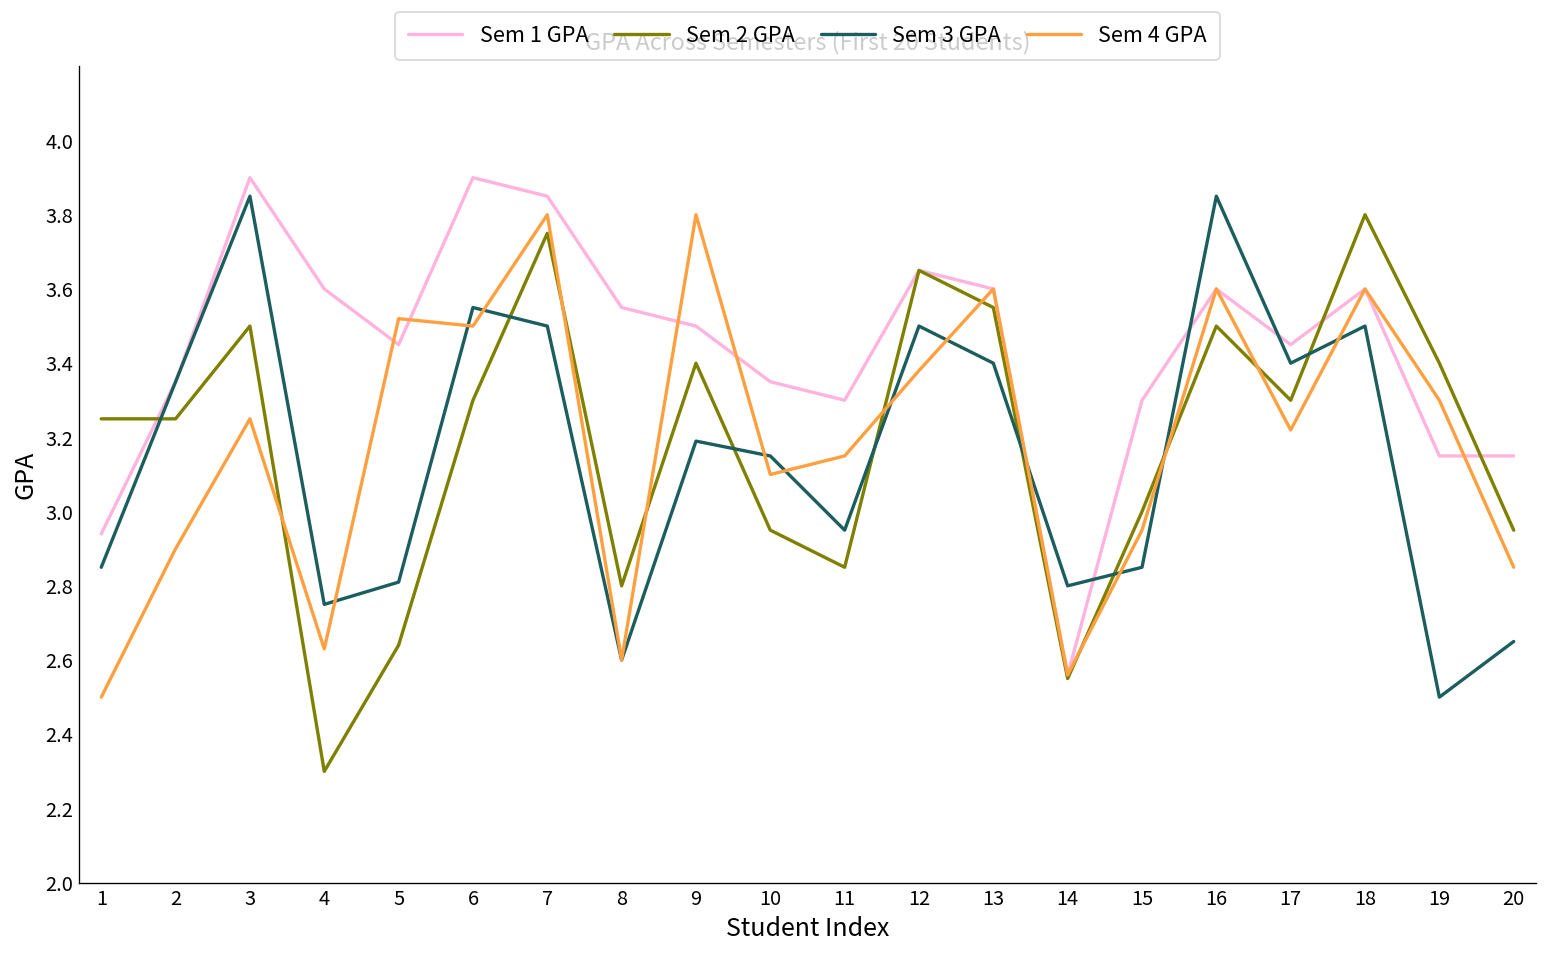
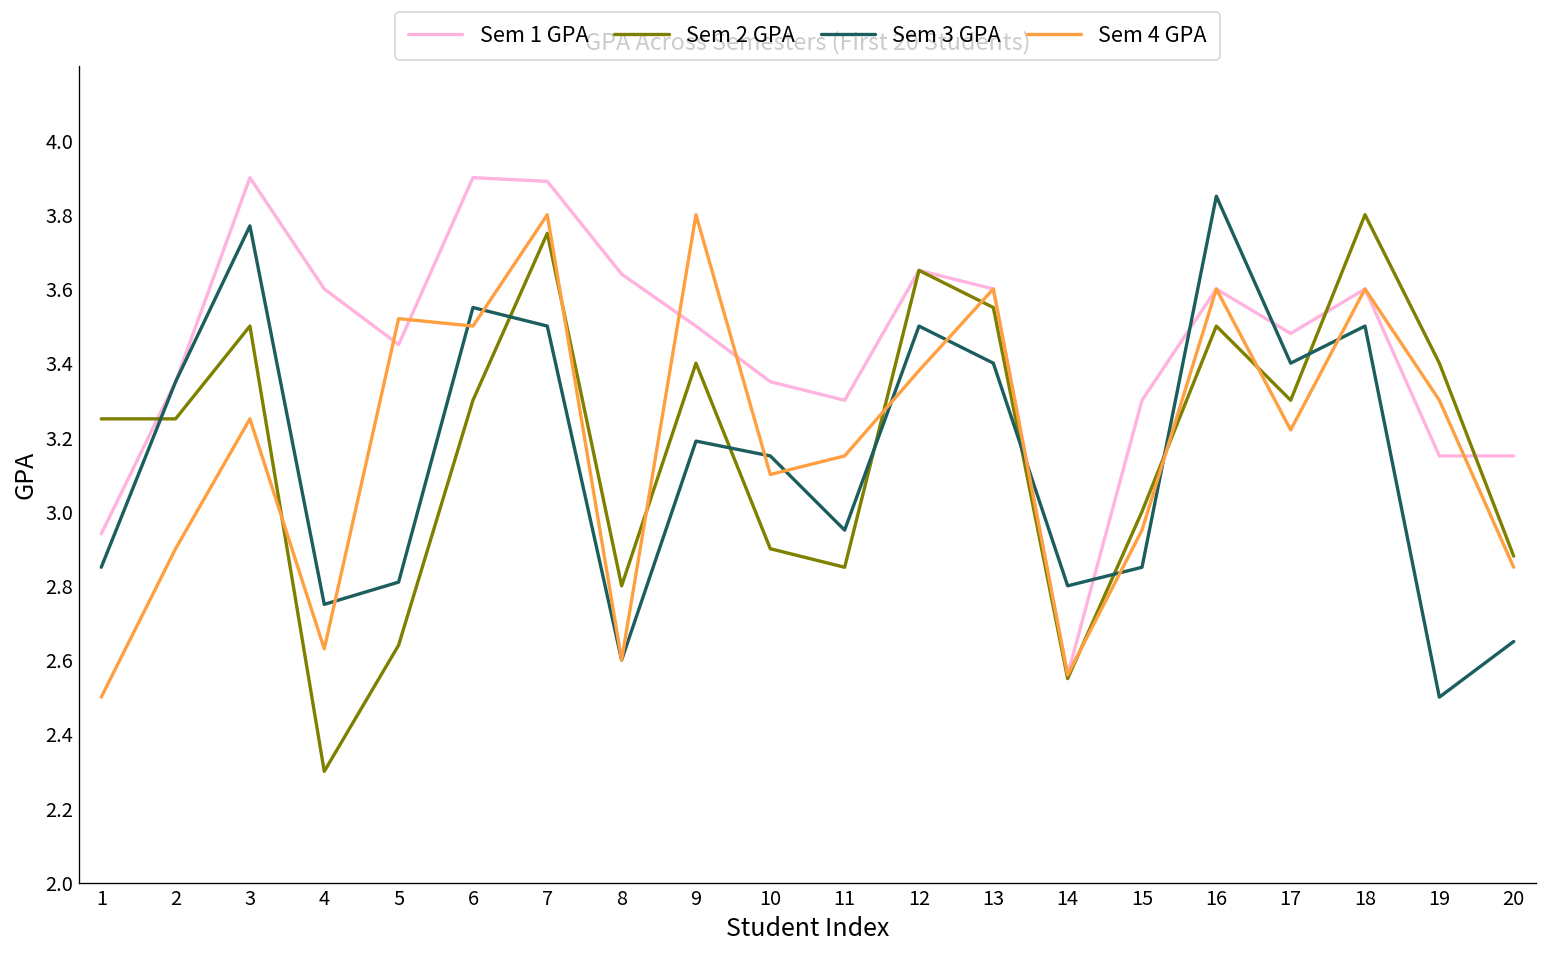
  {
    "Sem 1 GPA": {
      "1": 2.94,
      "3": 3.90,
      "4": 3.60,
      "5": 3.45,
      "6": 3.90,
-     "7": 3.85,
-     "8": 3.55,
+     "7": 3.89,
+     "8": 3.64,
      "9": 3.50,
      "10": 3.35,
      "11": 3.30,
      "15": 3.30,
-     "17": 3.45,
+     "17": 3.48,
      "19": 3.15,
      "20": 3.15
    },
    "Sem 2 GPA": {
      "1": 3.25,
      "2": 3.25,
      "3": 3.50,
      "4": 2.30,
      "5": 2.64,
      "6": 3.30,
      "7": 3.75,
      "8": 2.80,
      "9": 3.40,
-     "10": 2.95,
+     "10": 2.90,
      "11": 2.85,
      "13": 3.55,
      "14": 2.55,
      "15": 3.00,
      "16": 3.50,
      "17": 3.30,
      "18": 3.80,
      "19": 3.40,
-     "20": 2.95
+     "20": 2.88
    },
    "Sem 3 GPA": {
      "1": 2.85,
-     "3": 3.85,
+     "3": 3.77,
      "4": 2.75,
      "5": 2.81,
      "6": 3.55,
      "7": 3.50,
      "9": 3.19,
      "10": 3.15,
      "11": 2.95,
      "12": 3.50,
      "13": 3.40,
      "14": 2.80,
      "15": 2.85,
      "16": 3.85,
      "17": 3.40,
      "18": 3.50,
      "19": 2.50,
      "20": 2.65
    },
    "Sem 4 GPA": {
      "1": 2.50,
      "2": 2.90,
      "3": 3.25,
      "4": 2.63,
      "5": 3.52,
      "6": 3.50,
      "7": 3.80,
      "9": 3.80,
      "10": 3.10,
      "11": 3.15,
      "12": 3.38,
      "15": 2.95,
      "17": 3.22,
      "19": 3.30,
      "20": 2.85
    }
  }
